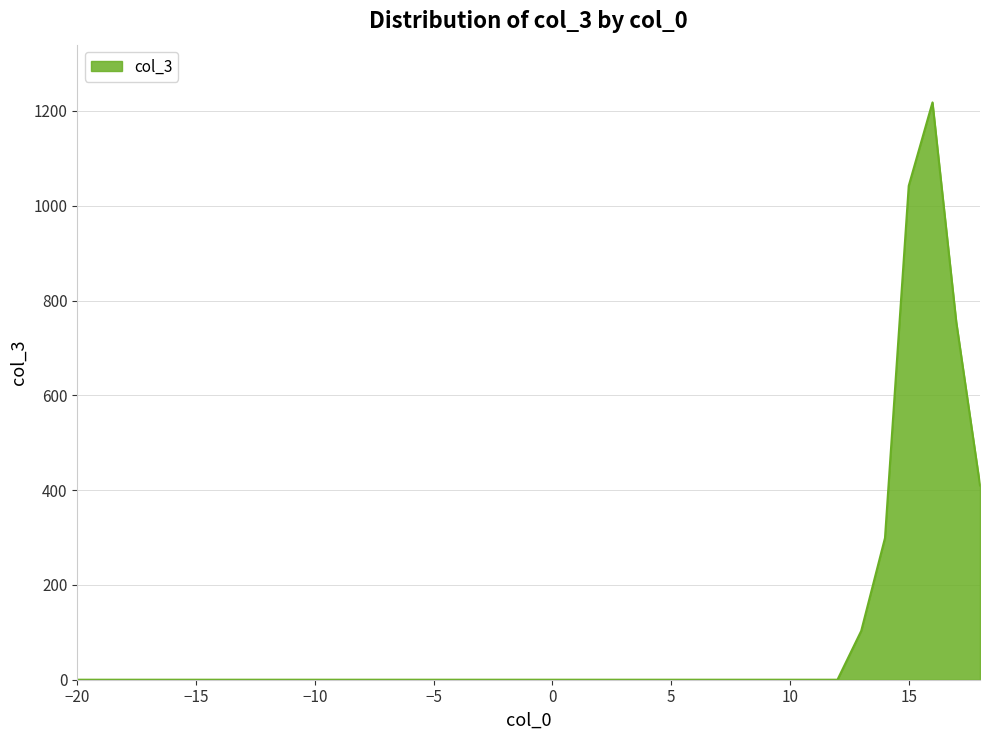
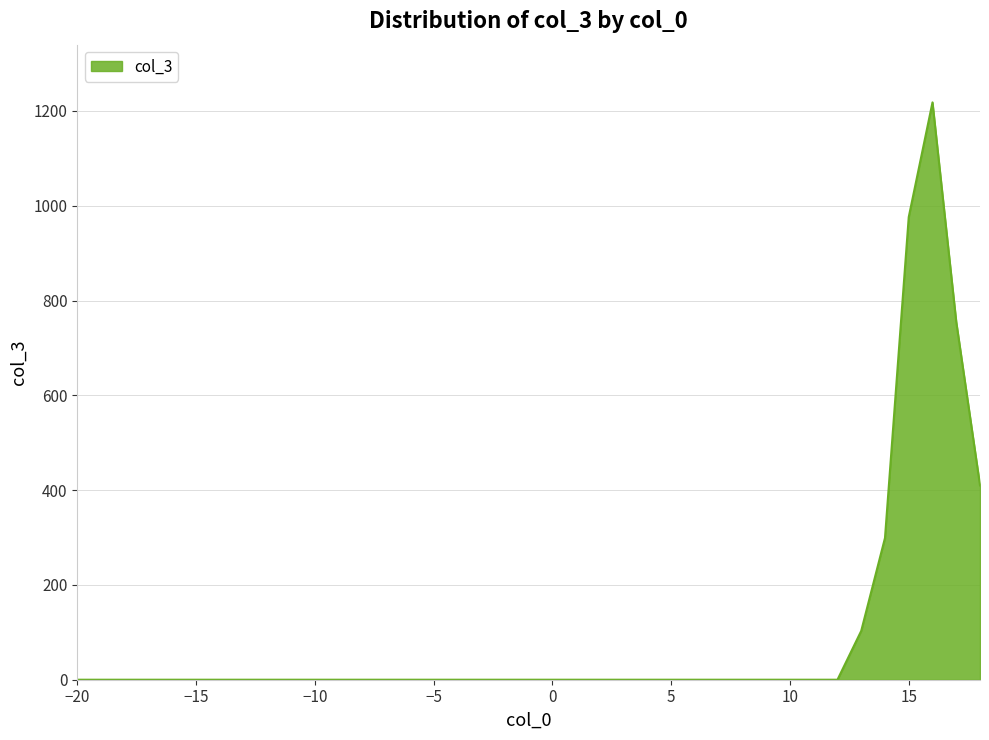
  {
    "−20": 0,
    "−15": 0,
    "−10": 0,
    "−5": 0,
    "0": 0,
    "5": 0,
    "10": 0,
-   "15": 1040
+   "15": 980
  }
